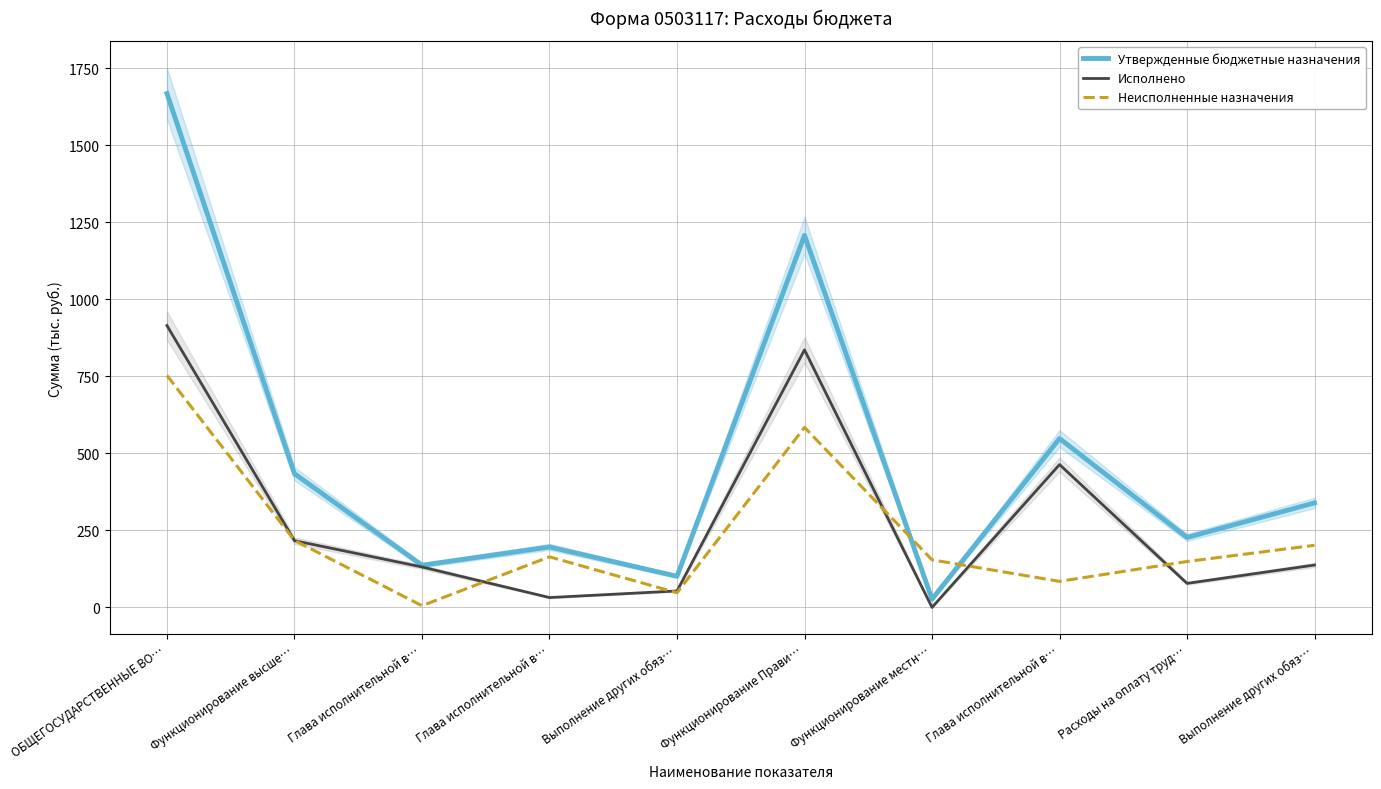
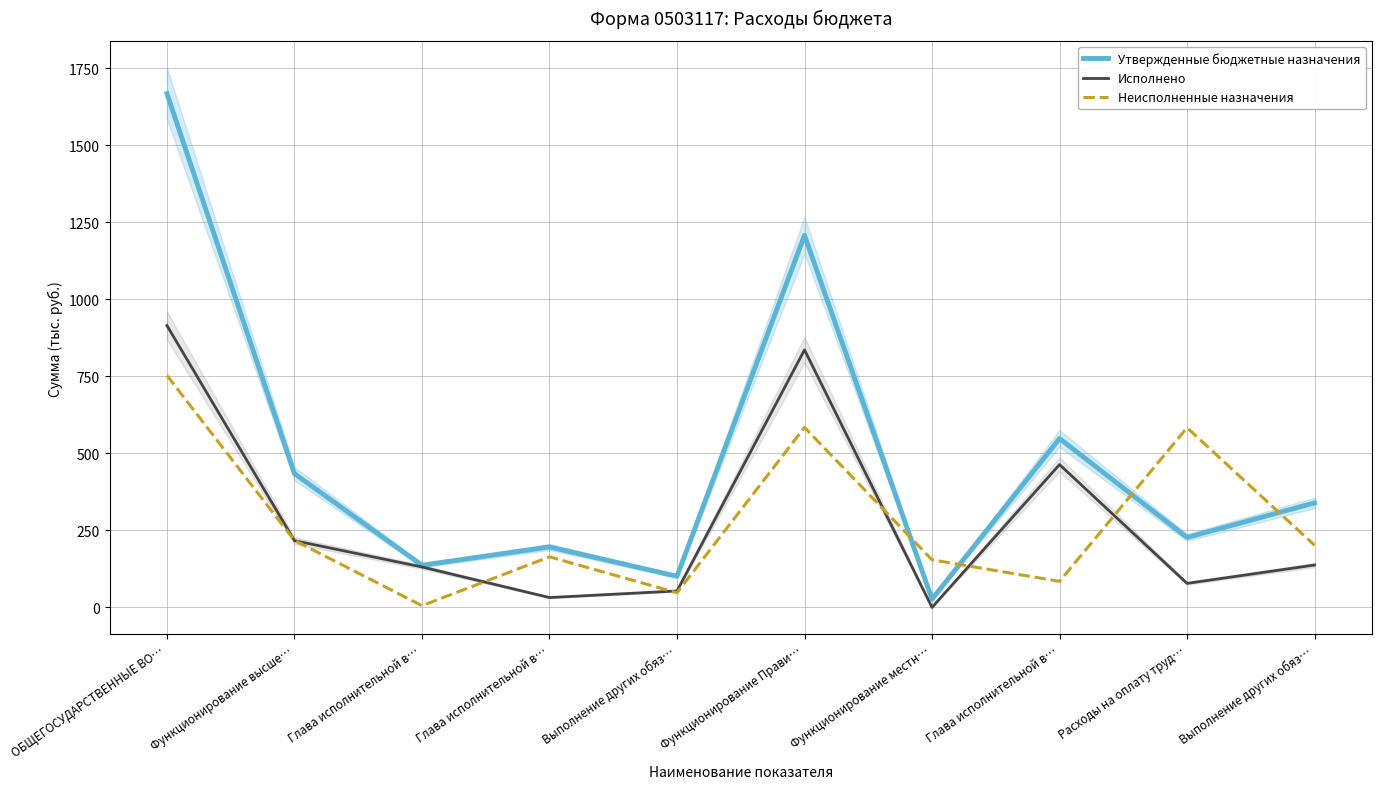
  {
    "Исполнено": {
      "ОБЩЕГОСУДАРСТВЕННЫЕ ВО…": 910,
      "Функционирование Прави…": 840
    },
    "Неисполненные назначения": {
      "ОБЩЕГОСУДАРСТВЕННЫЕ ВО…": 750,
      "Функционирование Прави…": 580,
      "Функционирование местн…": 150,
-     "Расходы на оплату труд…": 150
+     "Расходы на оплату труд…": 580
    }
  }
